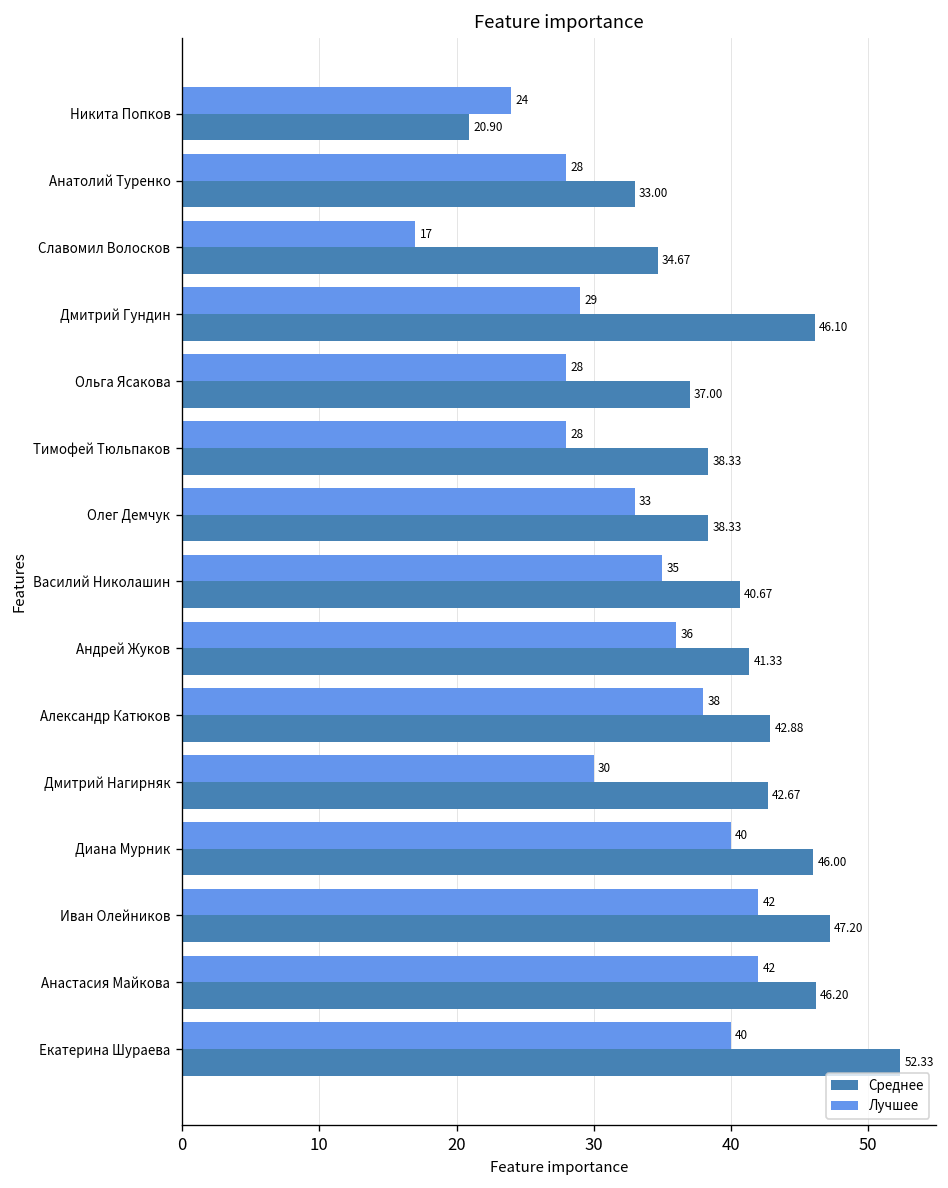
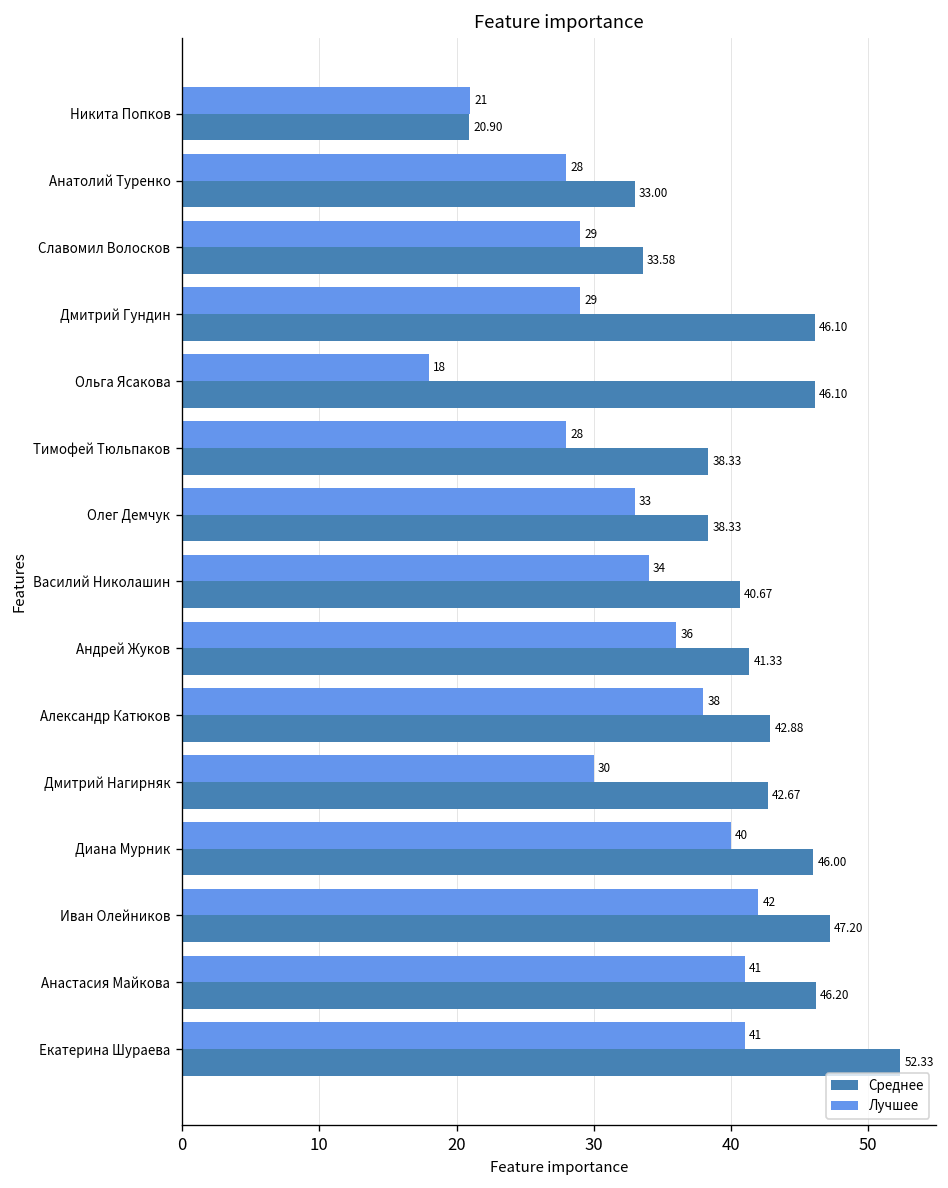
  {
    "Среднее": {
      "Никита Попков": 20.90,
      "Анатолий Туренко": 33.00,
-     "Славомил Волосков": 34.67,
+     "Славомил Волосков": 33.58,
      "Дмитрий Гундин": 46.10,
-     "Ольга Ясакова": 37.00,
+     "Ольга Ясакова": 46.10,
      "Тимофей Тюльпаков": 38.33,
      "Олег Демчук": 38.33,
      "Василий Николашин": 40.67,
      "Андрей Жуков": 41.33,
      "Александр Катюков": 42.88,
      "Дмитрий Нагирняк": 42.67,
      "Диана Мурник": 46.00,
      "Иван Олейников": 47.20,
      "Анастасия Майкова": 46.20,
      "Екатерина Шураева": 52.33
    },
    "Лучшее": {
-     "Никита Попков": 24,
+     "Никита Попков": 21,
      "Анатолий Туренко": 28,
-     "Славомил Волосков": 17,
+     "Славомил Волосков": 29,
      "Дмитрий Гундин": 29,
-     "Ольга Ясакова": 28,
+     "Ольга Ясакова": 18,
      "Тимофей Тюльпаков": 28,
      "Олег Демчук": 33,
-     "Василий Николашин": 35,
+     "Василий Николашин": 34,
      "Андрей Жуков": 36,
      "Александр Катюков": 38,
      "Дмитрий Нагирняк": 30,
      "Диана Мурник": 40,
      "Иван Олейников": 42,
-     "Анастасия Майкова": 42,
-     "Екатерина Шураева": 40
+     "Анастасия Майкова": 41,
+     "Екатерина Шураева": 41
    }
  }
